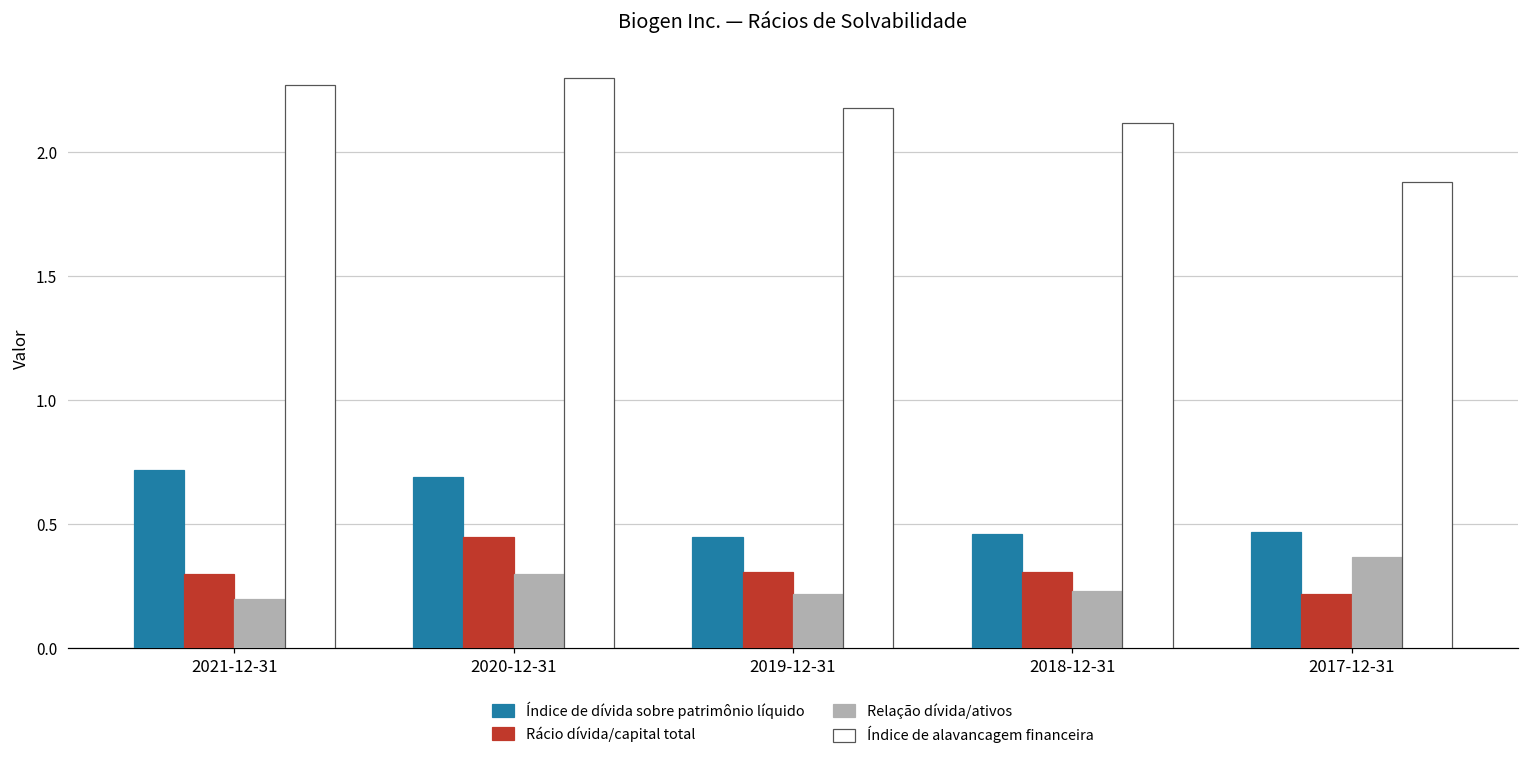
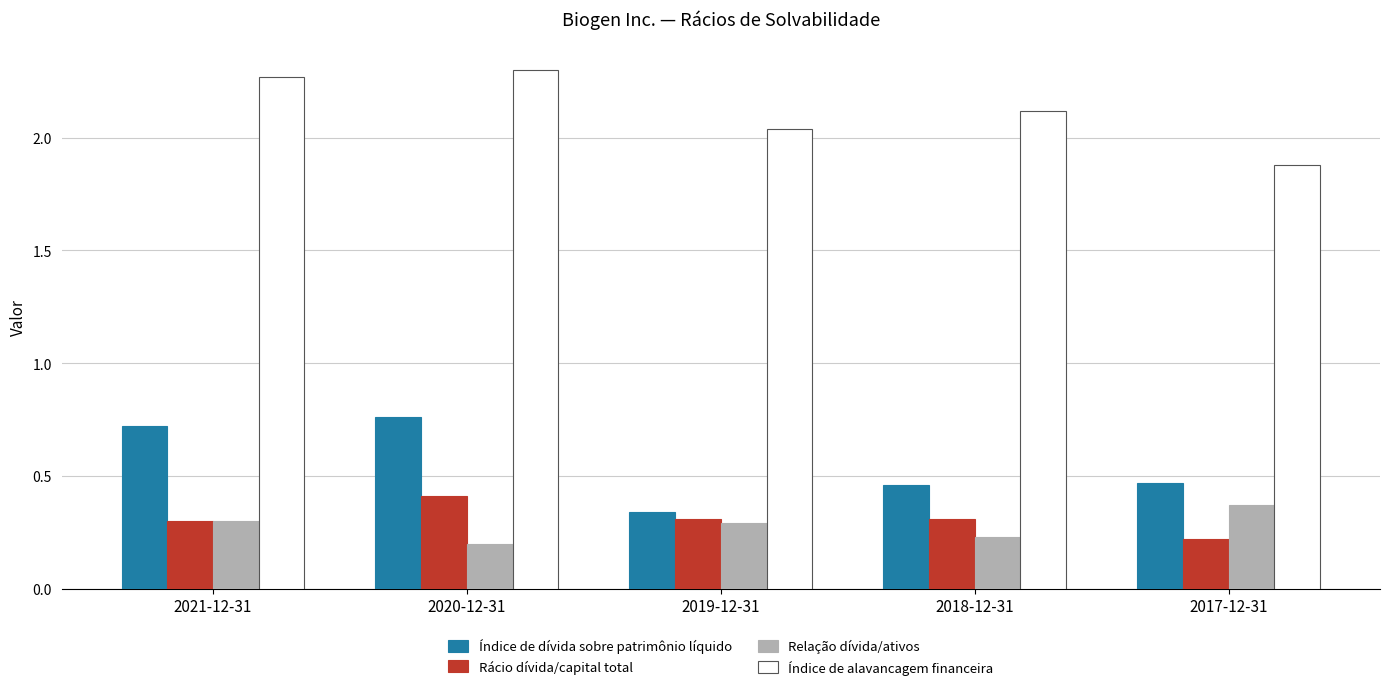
  {
    "Índice de dívida sobre patrimônio líquido": {
      "2021-12-31": 0.72,
-     "2020-12-31": 0.69,
-     "2019-12-31": 0.45,
+     "2020-12-31": 0.76,
+     "2019-12-31": 0.34,
      "2018-12-31": 0.46,
      "2017-12-31": 0.47
    },
    "Rácio dívida/capital total": {
      "2021-12-31": 0.30,
-     "2020-12-31": 0.45,
+     "2020-12-31": 0.41,
      "2019-12-31": 0.31,
      "2018-12-31": 0.31,
      "2017-12-31": 0.22
    },
    "Relação dívida/ativos": {
-     "2021-12-31": 0.2,
-     "2020-12-31": 0.3,
-     "2019-12-31": 0.22,
+     "2021-12-31": 0.3,
+     "2020-12-31": 0.2,
+     "2019-12-31": 0.29,
      "2018-12-31": 0.23,
      "2017-12-31": 0.37
    },
    "Índice de alavancagem financeira": {
      "2021-12-31": 2.27,
      "2020-12-31": 2.30,
-     "2019-12-31": 2.18,
+     "2019-12-31": 2.04,
      "2018-12-31": 2.12,
      "2017-12-31": 1.88
    }
  }
